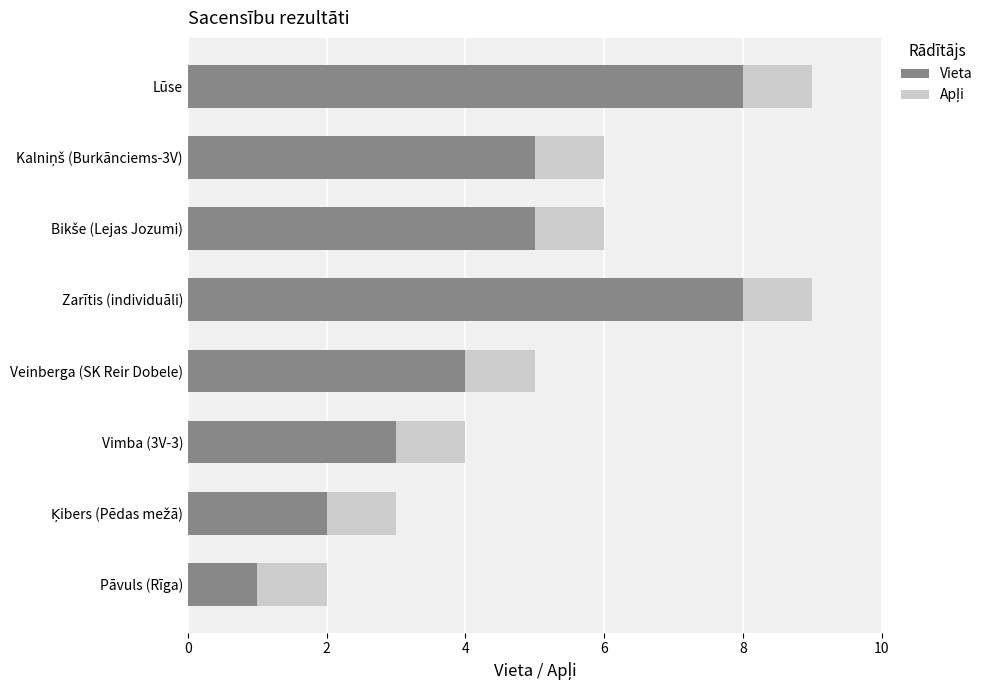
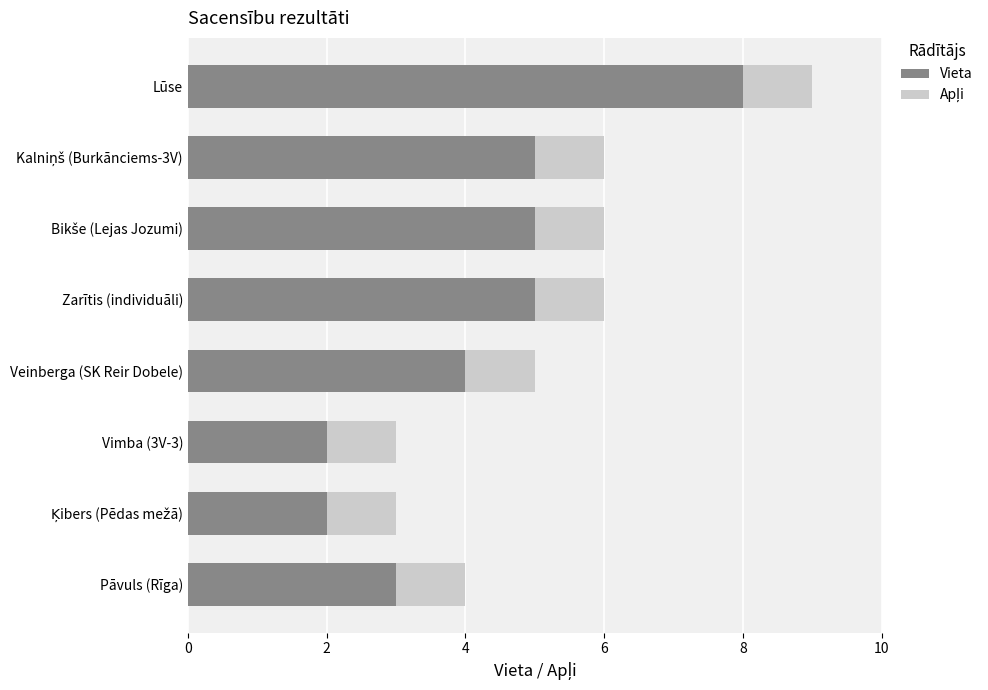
  {
    "Vieta": {
      "Lūse": 8,
      "Kalniņš (Burkānciems-3V)": 5,
      "Bikše (Lejas Jozumi)": 5,
-     "Zarītis (individuāli)": 8,
+     "Zarītis (individuāli)": 5,
      "Veinberga (SK Reir Dobele)": 4,
-     "Vimba (3V-3)": 3,
+     "Vimba (3V-3)": 2,
      "Ķibers (Pēdas mežā)": 2,
-     "Pāvuls (Rīga)": 1
+     "Pāvuls (Rīga)": 3
    },
    "Apļi": {
      "Lūse": 1,
      "Kalniņš (Burkānciems-3V)": 1,
      "Bikše (Lejas Jozumi)": 1,
      "Zarītis (individuāli)": 1,
      "Veinberga (SK Reir Dobele)": 1,
      "Vimba (3V-3)": 1,
      "Ķibers (Pēdas mežā)": 1,
      "Pāvuls (Rīga)": 1
    }
  }
